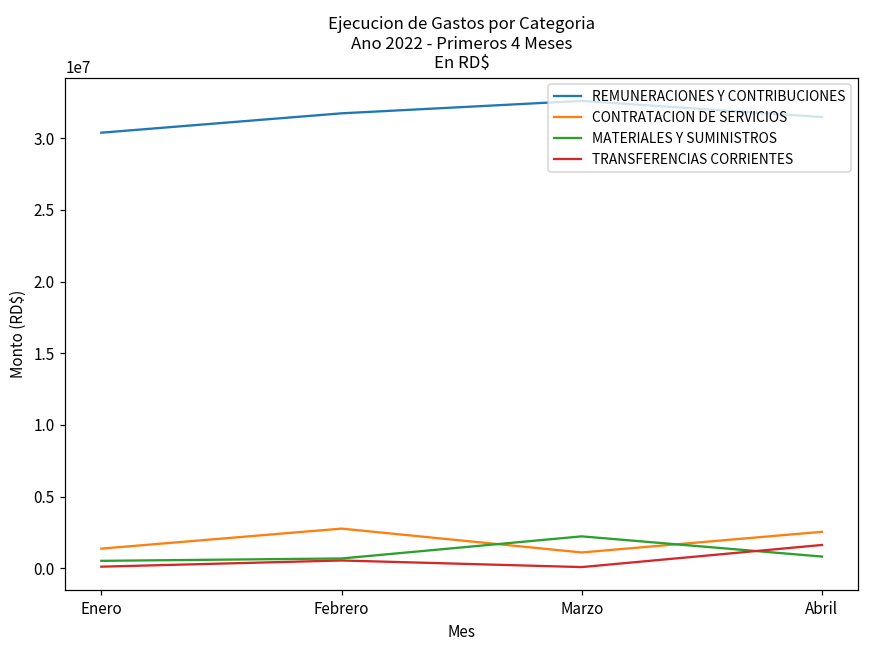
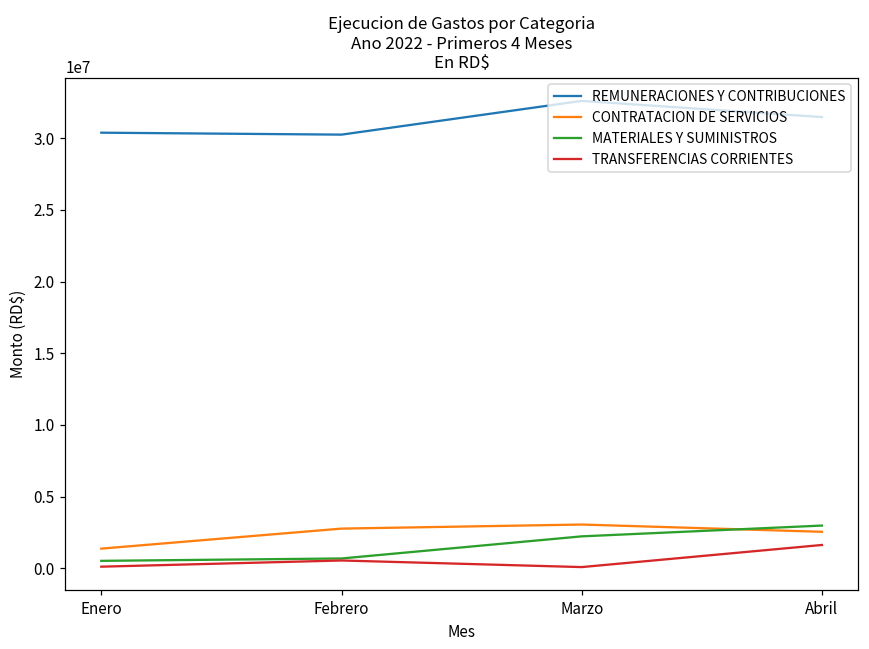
  {
    "REMUNERACIONES Y CONTRIBUCIONES": {
      "Enero": 30400000,
-     "Febrero": 31700000
+     "Febrero": 30200000
    },
    "CONTRATACION DE SERVICIOS": {
      "Enero": 1400000,
      "Febrero": 2800000,
-     "Marzo": 1100000,
+     "Marzo": 3000000,
      "Abril": 2500000
    },
    "MATERIALES Y SUMINISTROS": {
      "Enero": 500000,
      "Marzo": 2200000,
-     "Abril": 800000
+     "Abril": 3000000
    },
    "TRANSFERENCIAS CORRIENTES": {
      "Enero": 100000,
      "Marzo": 100000,
      "Abril": 1600000
    }
  }
